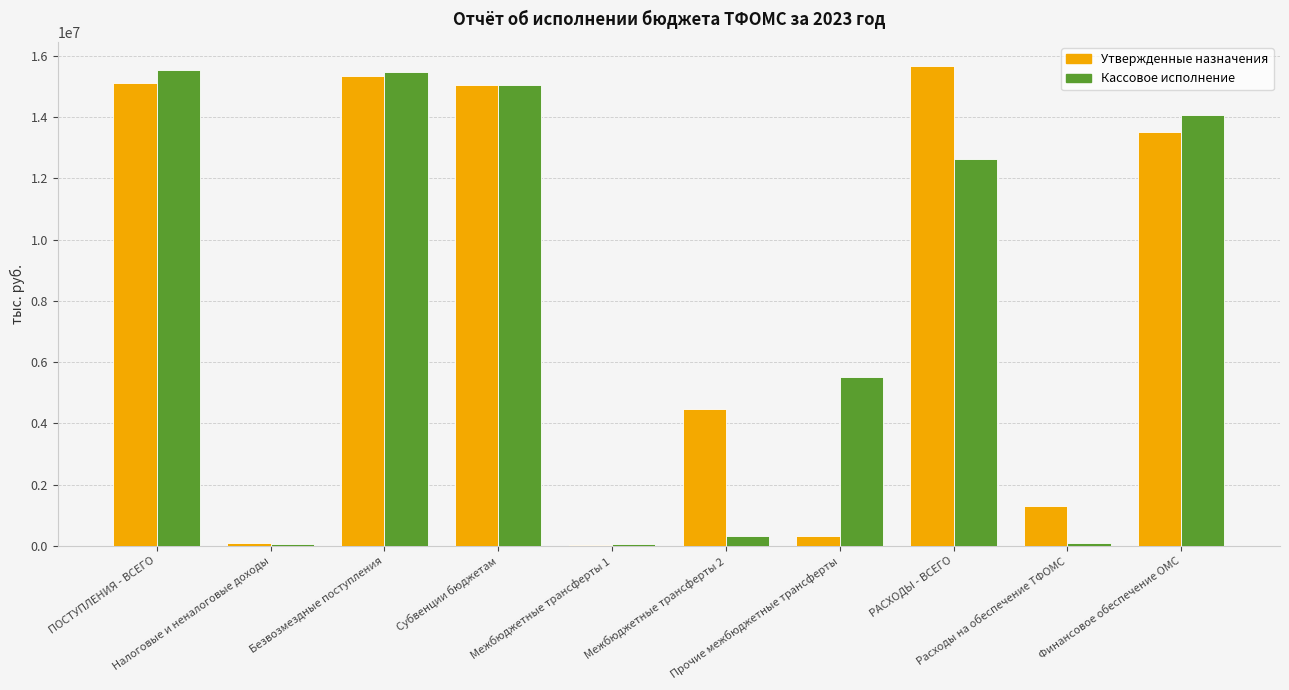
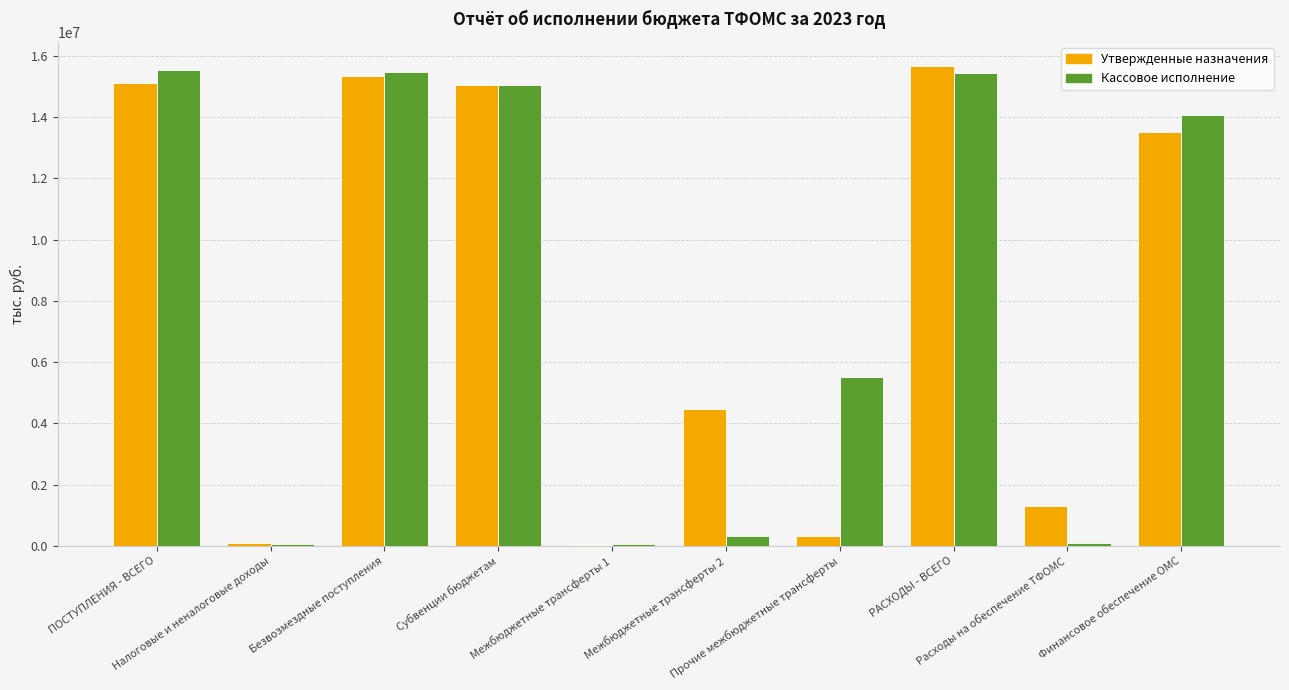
  {
    "Утвержденные назначения": {
      "ПОСТУПЛЕНИЯ - ВСЕГО": 15100000,
      "Налоговые и неналоговые доходы": 100000,
      "Безвозмездные поступления": 15300000,
      "Субвенции бюджетам": 15000000,
      "Межбюджетные трансферты 2": 4500000,
      "Прочие межбюджетные трансферты": 300000,
      "РАСХОДЫ - ВСЕГО": 15700000,
      "Расходы на обеспечение ТФОМС": 1300000,
      "Финансовое обеспечение ОМС": 13500000
    },
    "Кассовое исполнение": {
      "ПОСТУПЛЕНИЯ - ВСЕГО": 15500000,
      "Безвозмездные поступления": 15500000,
      "Субвенции бюджетам": 15000000,
      "Межбюджетные трансферты 2": 300000,
      "Прочие межбюджетные трансферты": 5500000,
-     "РАСХОДЫ - ВСЕГО": 12600000,
+     "РАСХОДЫ - ВСЕГО": 15400000,
      "Расходы на обеспечение ТФОМС": 100000,
      "Финансовое обеспечение ОМС": 14100000
    }
  }
